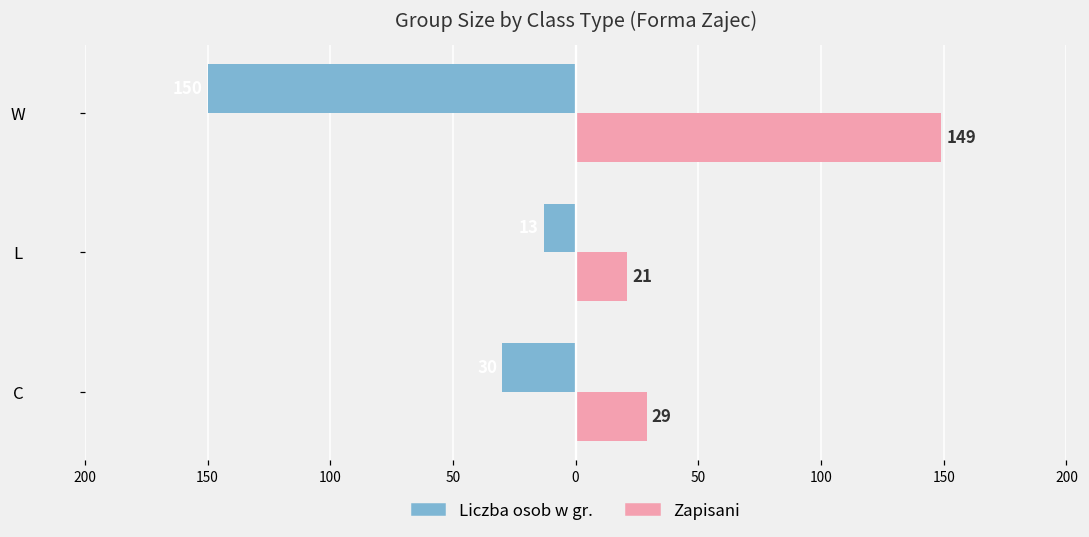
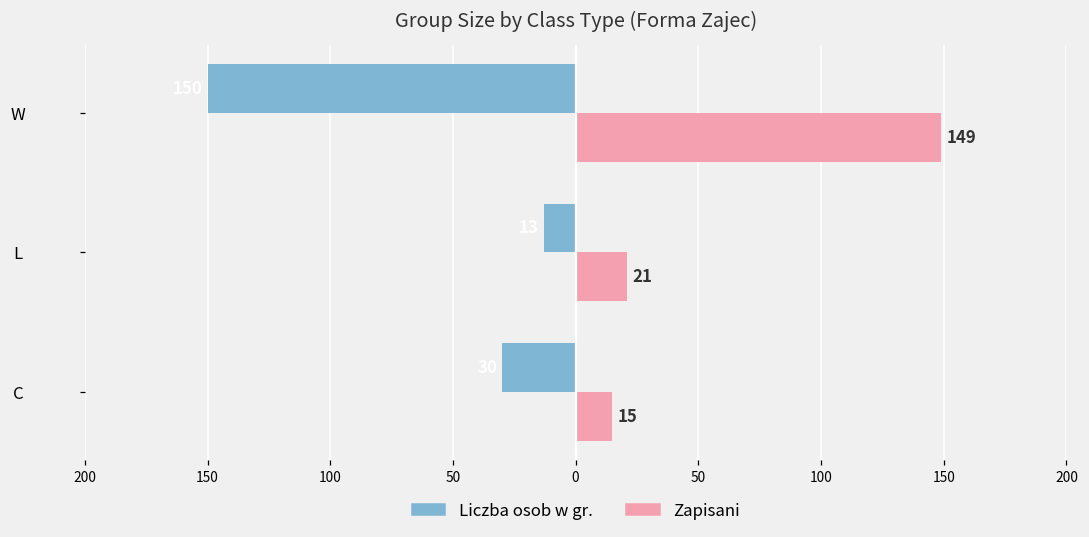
  {
    "Zapisani": {
      "W": 149,
      "L": 21,
-     "C": 29
+     "C": 15
    }
  }
